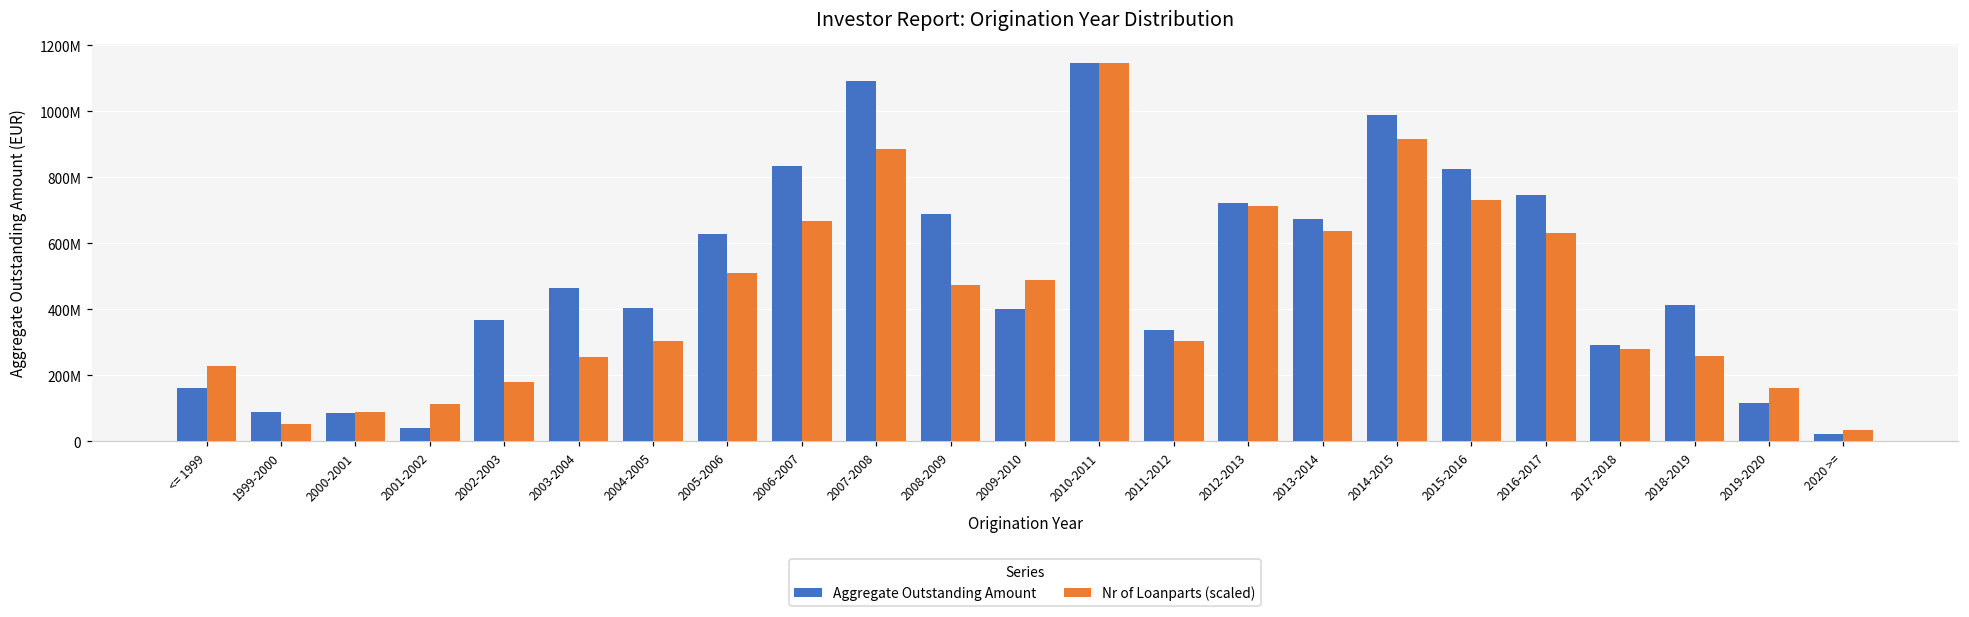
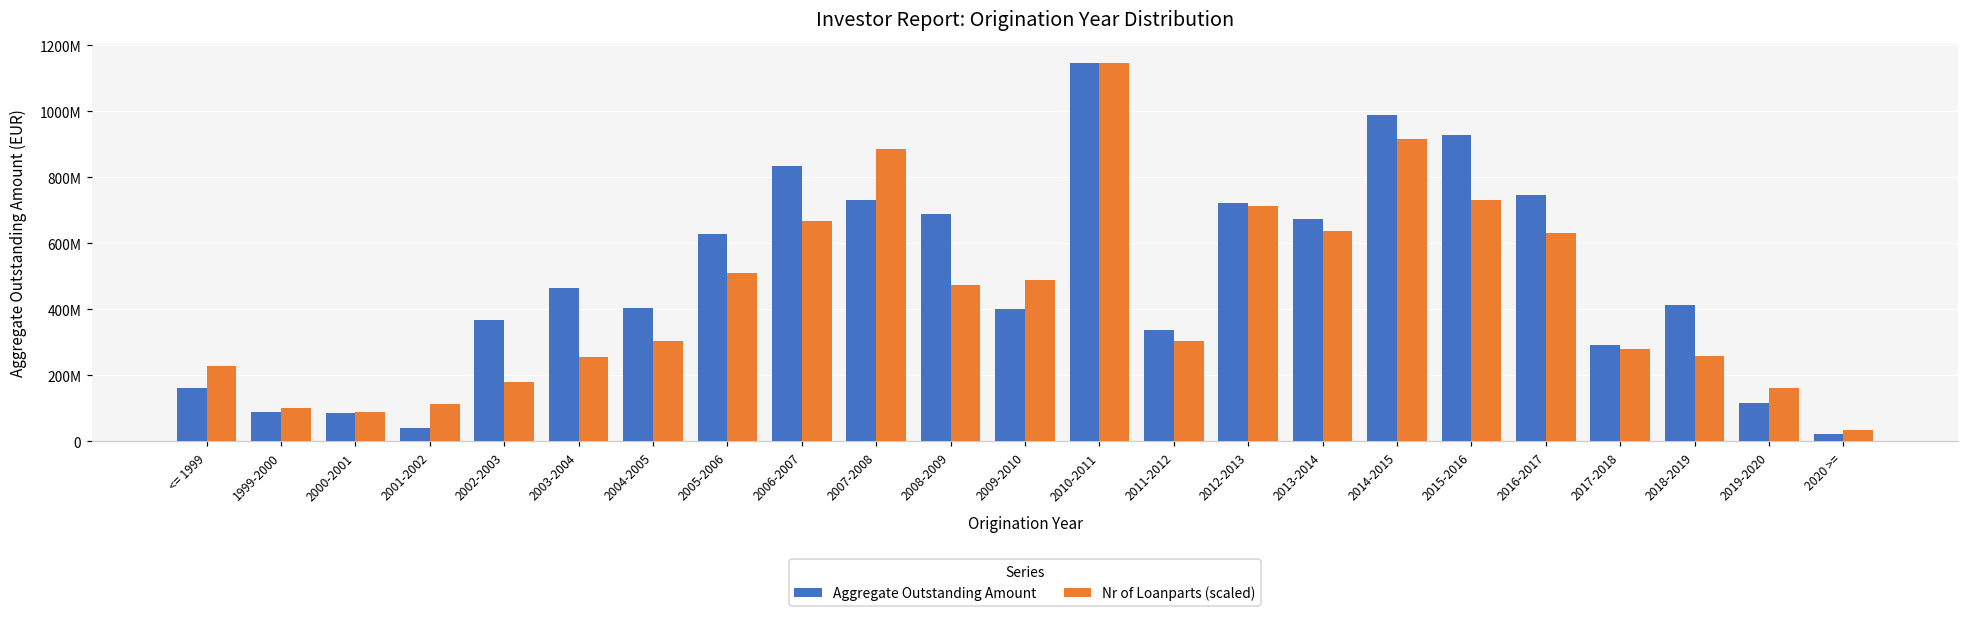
  {
    "Aggregate Outstanding Amount": {
      "<= 1999": 160000000,
      "1999-2000": 90000000,
      "2000-2001": 90000000,
      "2001-2002": 40000000,
      "2002-2003": 370000000,
      "2003-2004": 460000000,
      "2004-2005": 400000000,
      "2005-2006": 630000000,
      "2006-2007": 830000000,
-     "2007-2008": 1090000000,
+     "2007-2008": 730000000,
      "2008-2009": 690000000,
      "2009-2010": 400000000,
      "2010-2011": 1150000000,
      "2011-2012": 340000000,
      "2012-2013": 720000000,
      "2013-2014": 670000000,
      "2014-2015": 990000000,
-     "2015-2016": 830000000,
+     "2015-2016": 930000000,
      "2016-2017": 750000000,
      "2017-2018": 290000000,
      "2018-2019": 410000000,
      "2019-2020": 120000000,
      "2020 >=": 20000000
    },
    "Nr of Loanparts (scaled)": {
      "<= 1999": 230000000,
-     "1999-2000": 50000000,
+     "1999-2000": 100000000,
      "2000-2001": 90000000,
      "2001-2002": 110000000,
      "2002-2003": 180000000,
      "2003-2004": 250000000,
      "2004-2005": 300000000,
      "2005-2006": 510000000,
      "2006-2007": 670000000,
      "2007-2008": 890000000,
      "2008-2009": 470000000,
      "2009-2010": 490000000,
      "2010-2011": 1150000000,
      "2011-2012": 300000000,
      "2012-2013": 710000000,
      "2013-2014": 640000000,
      "2014-2015": 920000000,
      "2015-2016": 730000000,
      "2016-2017": 630000000,
      "2017-2018": 280000000,
      "2018-2019": 260000000,
      "2019-2020": 160000000,
      "2020 >=": 30000000
    }
  }
